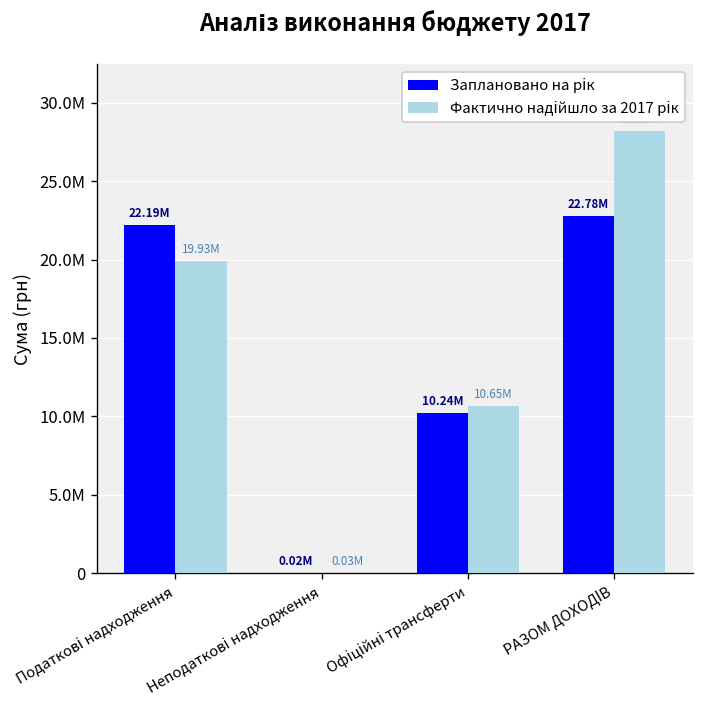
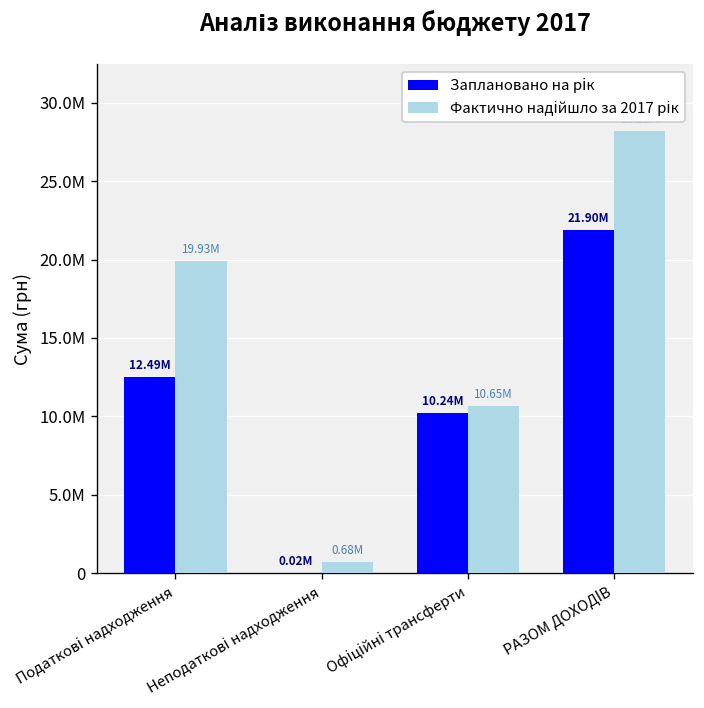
  {
    "Заплановано на рік": {
-     "Податкові надходження": "22.19M",
+     "Податкові надходження": "12.49M",
      "Неподаткові надходження": "0.02M",
      "Офіційні трансферти": "10.24M",
-     "РАЗОМ ДОХОДІВ": "22.78M"
+     "РАЗОМ ДОХОДІВ": "21.90M"
    },
    "Фактично надійшло за 2017 рік": {
      "Податкові надходження": "19.93M",
-     "Неподаткові надходження": "0.03M",
+     "Неподаткові надходження": "0.68M",
      "Офіційні трансферти": "10.65M"
    }
  }
